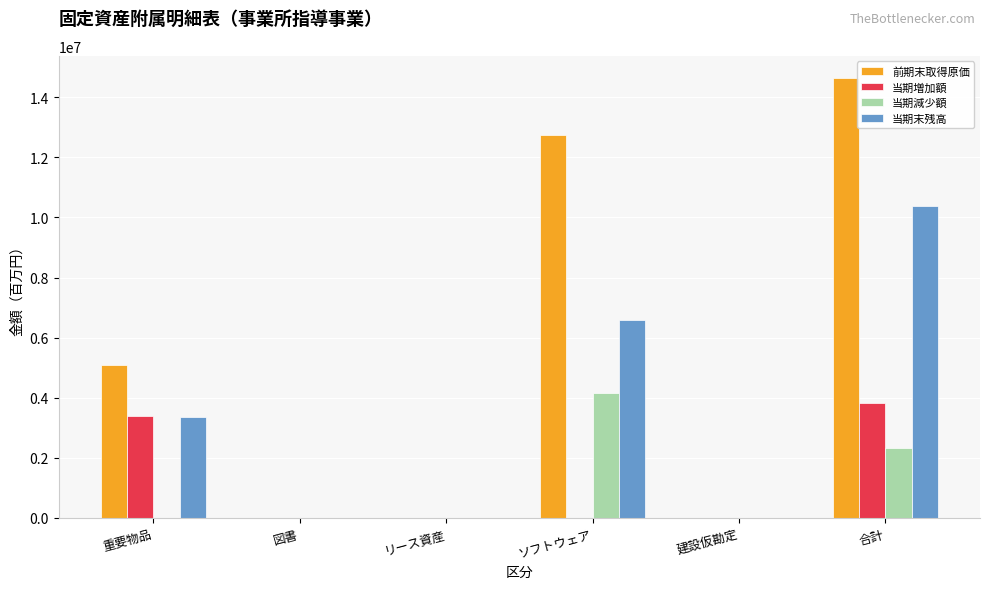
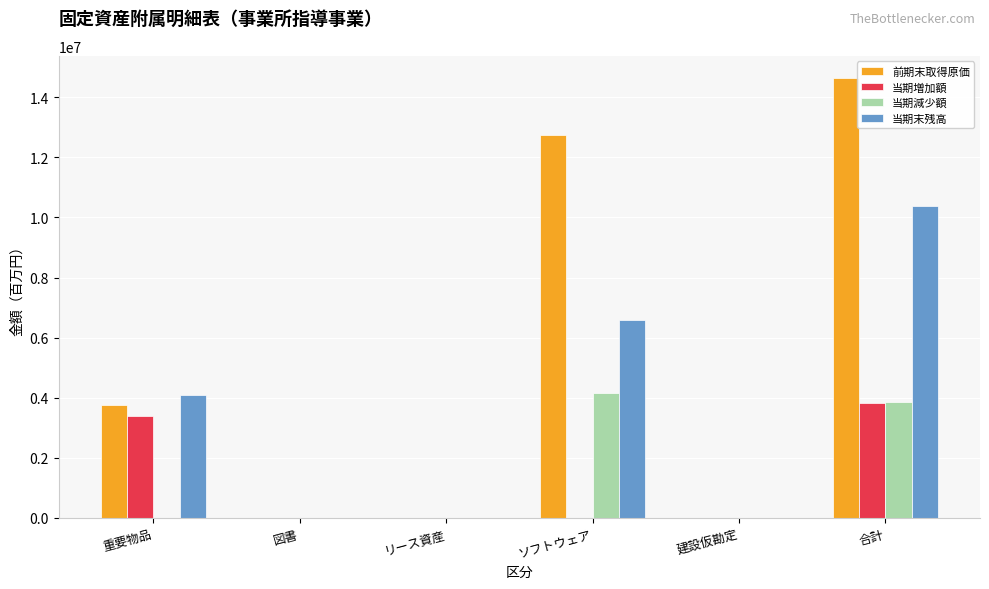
  {
    "前期末取得原価": {
-     "重要物品": 5100000,
+     "重要物品": 3800000,
      "図書": 0,
      "リース資産": 0,
      "ソフトウェア": 12800000,
      "建設仮勘定": 0,
      "合計": 14700000
    },
    "当期増加額": {
      "重要物品": 3400000,
      "図書": 0,
      "リース資産": 0,
      "ソフトウェア": 0,
      "建設仮勘定": 0,
      "合計": 3800000
    },
    "当期減少額": {
      "重要物品": 0,
      "図書": 0,
      "リース資産": 0,
      "ソフトウェア": 4100000,
      "建設仮勘定": 0,
-     "合計": 2300000
+     "合計": 3800000
    },
    "当期末残高": {
-     "重要物品": 3300000,
+     "重要物品": 4100000,
      "図書": 0,
      "リース資産": 0,
      "ソフトウェア": 6600000,
      "建設仮勘定": 0,
      "合計": 10400000
    }
  }
